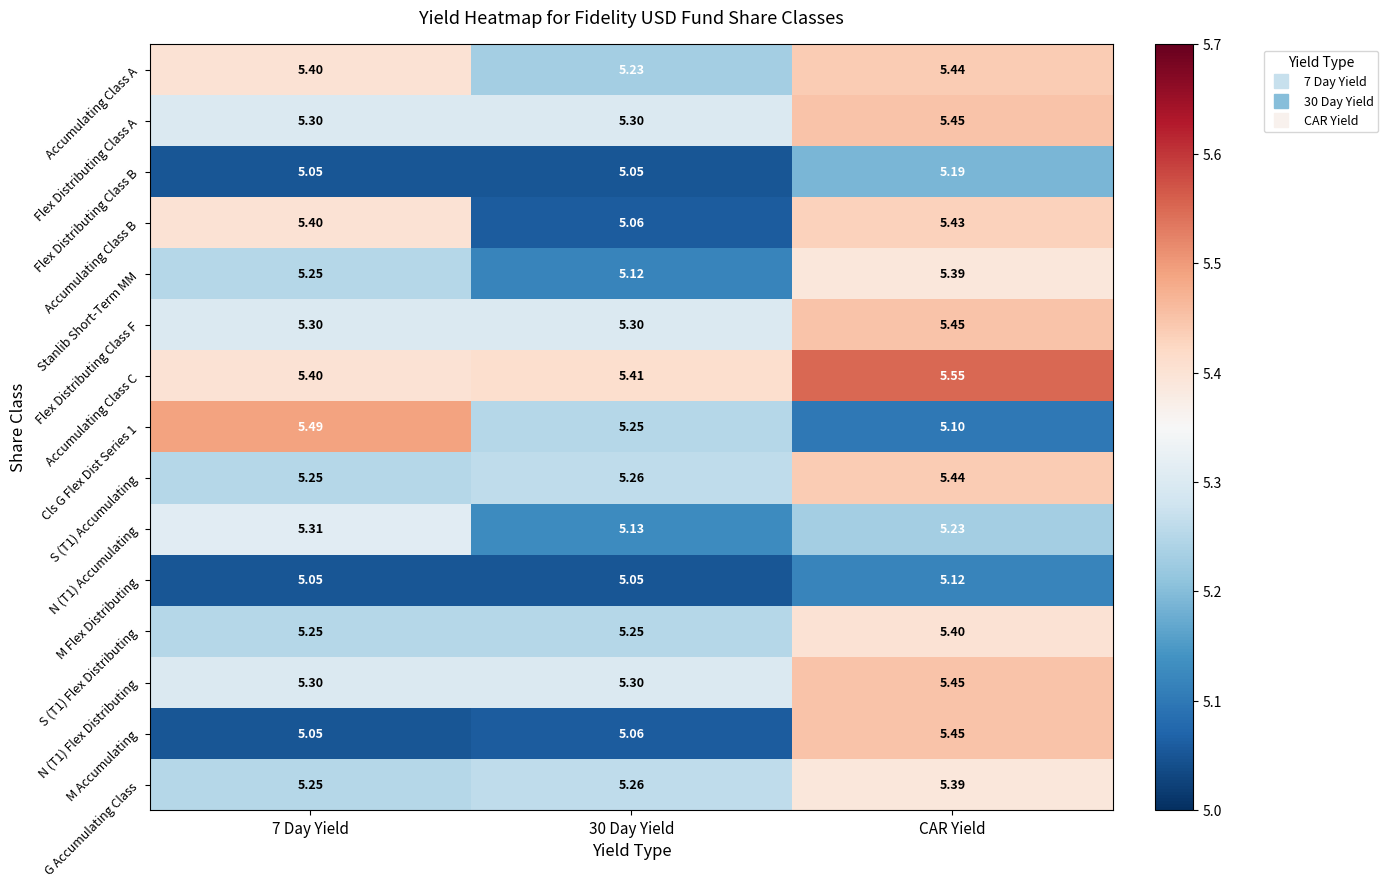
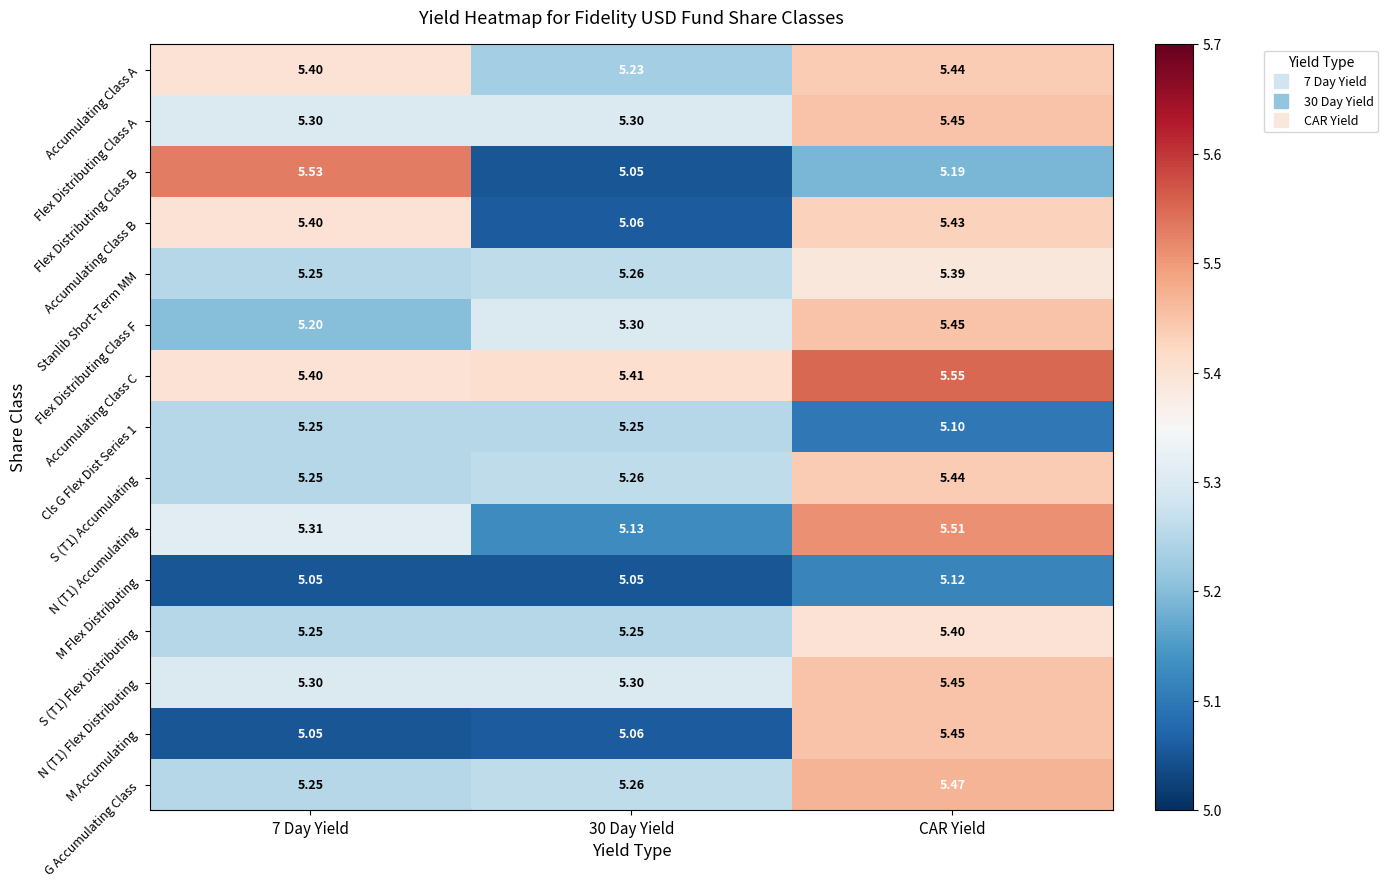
  {
    "Accumulating Class A": {
      "7 Day Yield": 5.40,
      "30 Day Yield": 5.23,
      "CAR Yield": 5.44
    },
    "Flex Distributing Class A": {
      "7 Day Yield": 5.30,
      "30 Day Yield": 5.30,
      "CAR Yield": 5.45
    },
    "Flex Distributing Class B": {
-     "7 Day Yield": 5.05,
+     "7 Day Yield": 5.53,
      "30 Day Yield": 5.05,
      "CAR Yield": 5.19
    },
    "Accumulating Class B": {
      "7 Day Yield": 5.40,
      "30 Day Yield": 5.06,
      "CAR Yield": 5.43
    },
    "Stanlib Short-Term MM": {
      "7 Day Yield": 5.25,
-     "30 Day Yield": 5.12,
+     "30 Day Yield": 5.26,
      "CAR Yield": 5.39
    },
    "Flex Distributing Class F": {
-     "7 Day Yield": 5.30,
+     "7 Day Yield": 5.20,
      "30 Day Yield": 5.30,
      "CAR Yield": 5.45
    },
    "Accumulating Class C": {
      "7 Day Yield": 5.40,
      "30 Day Yield": 5.41,
      "CAR Yield": 5.55
    },
    "Cls G Flex Dist Series 1": {
-     "7 Day Yield": 5.49,
+     "7 Day Yield": 5.25,
      "30 Day Yield": 5.25,
      "CAR Yield": 5.10
    },
    "S (T1) Accumulating": {
      "7 Day Yield": 5.25,
      "30 Day Yield": 5.26,
      "CAR Yield": 5.44
    },
    "N (T1) Accumulating": {
      "7 Day Yield": 5.31,
      "30 Day Yield": 5.13,
-     "CAR Yield": 5.23
+     "CAR Yield": 5.51
    },
    "M Flex Distributing": {
      "7 Day Yield": 5.05,
      "30 Day Yield": 5.05,
      "CAR Yield": 5.12
    },
    "S (T1) Flex Distributing": {
      "7 Day Yield": 5.25,
      "30 Day Yield": 5.25,
      "CAR Yield": 5.40
    },
    "N (T1) Flex Distributing": {
      "7 Day Yield": 5.30,
      "30 Day Yield": 5.30,
      "CAR Yield": 5.45
    },
    "M Accumulating": {
      "7 Day Yield": 5.05,
      "30 Day Yield": 5.06,
      "CAR Yield": 5.45
    },
    "G Accumulating Class": {
      "7 Day Yield": 5.25,
      "30 Day Yield": 5.26,
-     "CAR Yield": 5.39
+     "CAR Yield": 5.47
    }
  }
